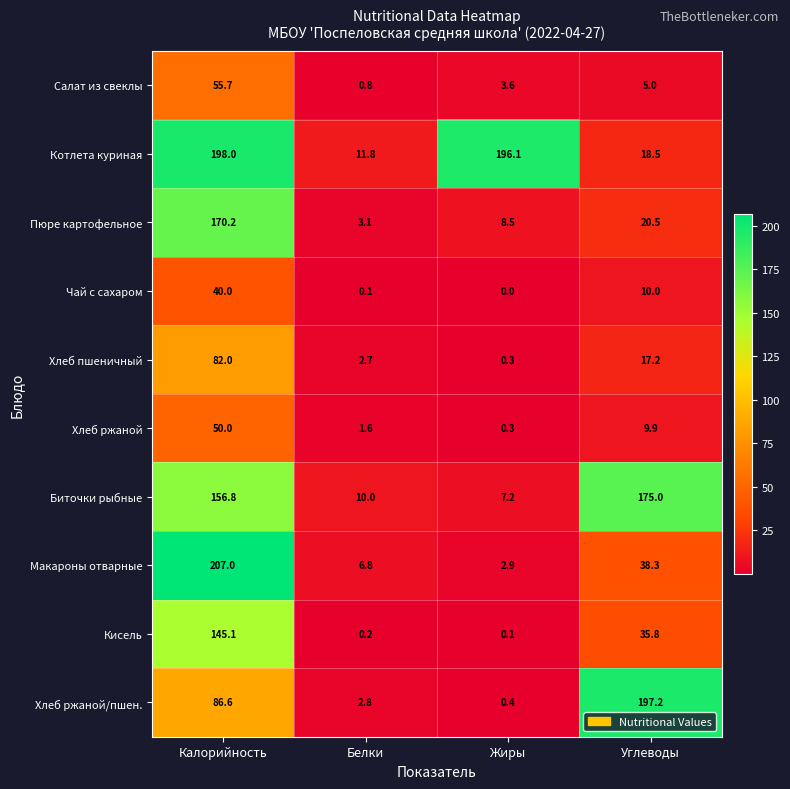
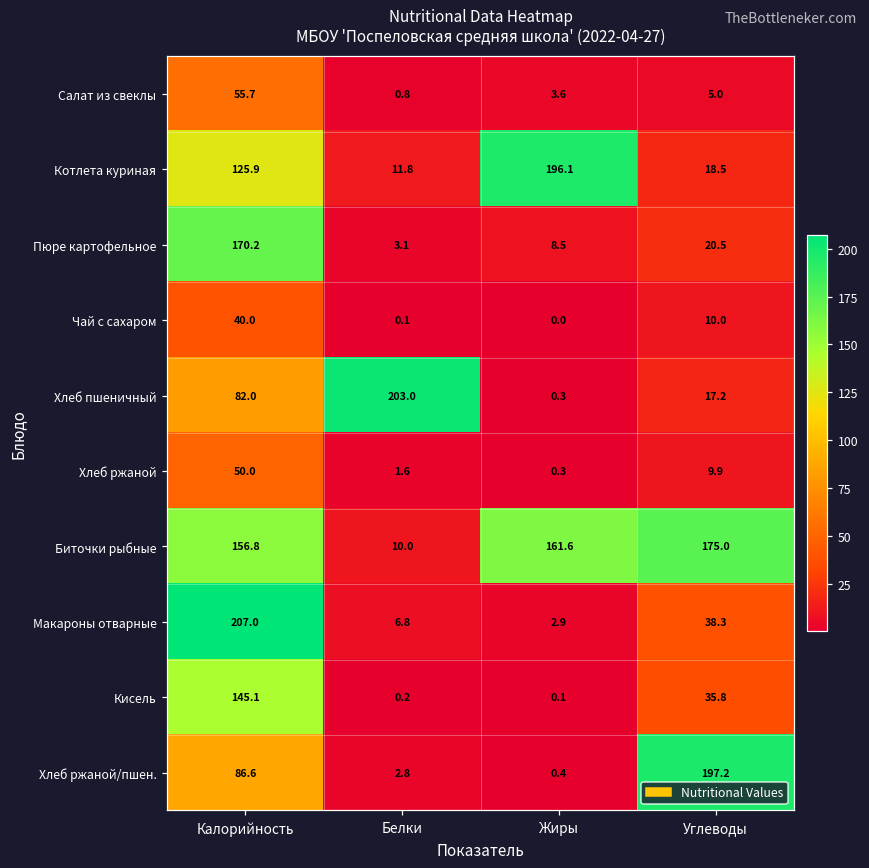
  {
    "Салат из свеклы": {
      "Калорийность": 55.7,
      "Белки": 0.8,
      "Жиры": 3.6,
      "Углеводы": 5.0
    },
    "Котлета куриная": {
-     "Калорийность": 198.0,
+     "Калорийность": 125.9,
      "Белки": 11.8,
      "Жиры": 196.1,
      "Углеводы": 18.5
    },
    "Пюре картофельное": {
      "Калорийность": 170.2,
      "Белки": 3.1,
      "Жиры": 8.5,
      "Углеводы": 20.5
    },
    "Чай с сахаром": {
      "Калорийность": 40.0,
      "Белки": 0.1,
      "Жиры": 0.0,
      "Углеводы": 10.0
    },
    "Хлеб пшеничный": {
      "Калорийность": 82.0,
-     "Белки": 2.7,
+     "Белки": 203.0,
      "Жиры": 0.3,
      "Углеводы": 17.2
    },
    "Хлеб ржаной": {
      "Калорийность": 50.0,
      "Белки": 1.6,
      "Жиры": 0.3,
      "Углеводы": 9.9
    },
    "Биточки рыбные": {
      "Калорийность": 156.8,
      "Белки": 10.0,
-     "Жиры": 7.2,
+     "Жиры": 161.6,
      "Углеводы": 175.0
    },
    "Макароны отварные": {
      "Калорийность": 207.0,
      "Белки": 6.8,
      "Жиры": 2.9,
      "Углеводы": 38.3
    },
    "Кисель": {
      "Калорийность": 145.1,
      "Белки": 0.2,
      "Жиры": 0.1,
      "Углеводы": 35.8
    },
    "Хлеб ржаной/пшен.": {
      "Калорийность": 86.6,
      "Белки": 2.8,
      "Жиры": 0.4,
      "Углеводы": 197.2
    }
  }
